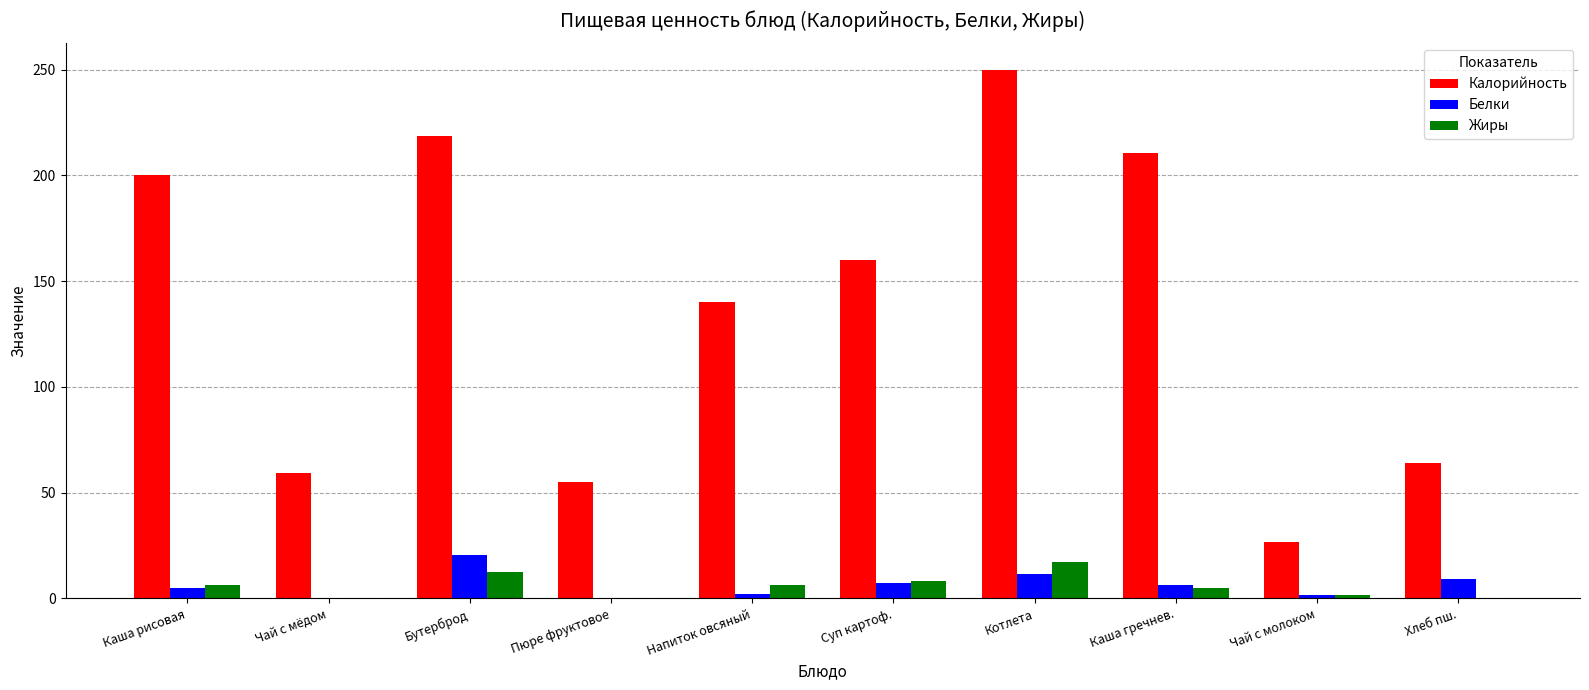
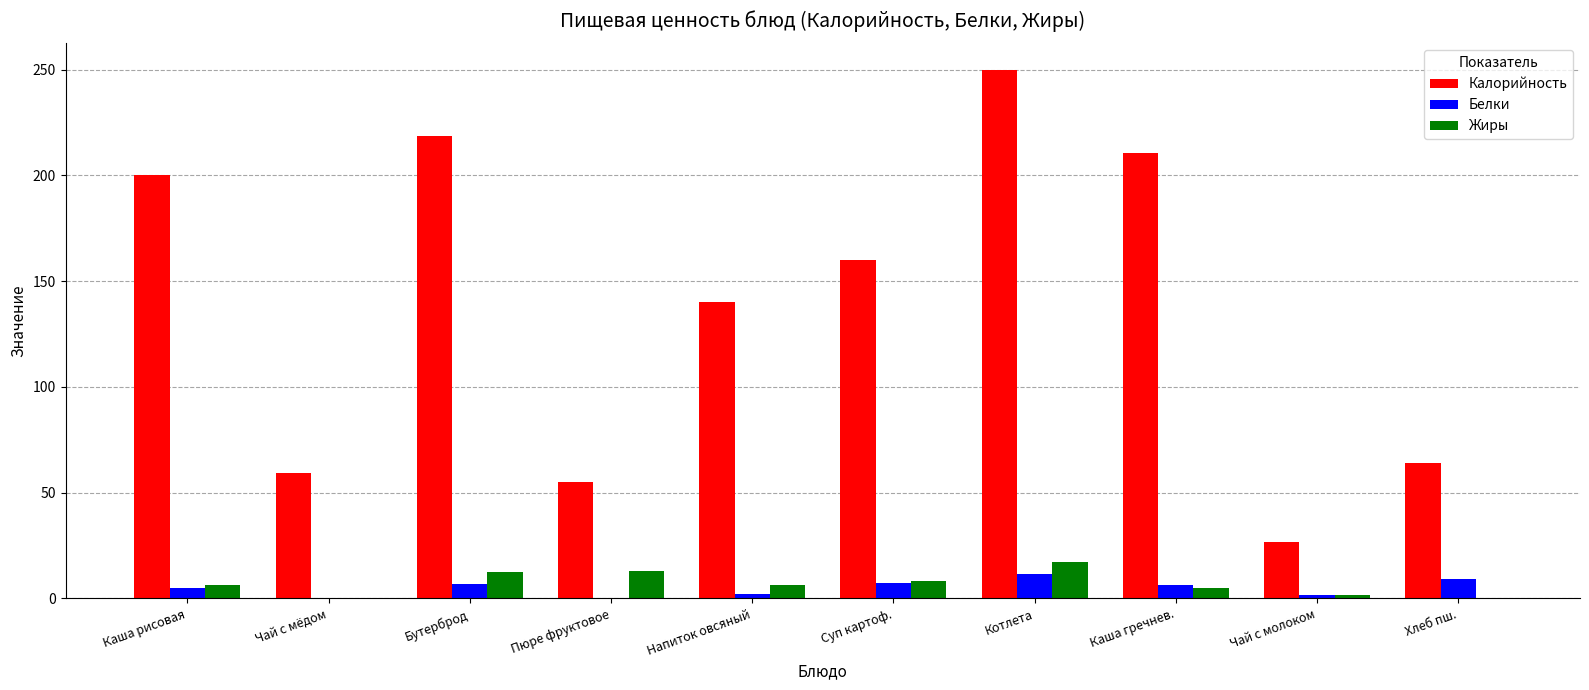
  {
    "Калорийность": {
      "Каша рисовая": 200,
      "Чай с мёдом": 59,
      "Бутерброд": 219,
      "Пюре фруктовое": 55,
      "Напиток овсяный": 140,
      "Суп картоф.": 160,
      "Котлета": 250,
      "Каша гречнев.": 210,
      "Чай с молоком": 27,
      "Хлеб пш.": 64
    },
    "Белки": {
      "Каша рисовая": 5,
-     "Бутерброд": 21,
+     "Бутерброд": 7,
      "Пюре фруктовое": 0,
      "Напиток овсяный": 2,
      "Суп картоф.": 7,
      "Котлета": 11,
      "Каша гречнев.": 6,
      "Чай с молоком": 1,
      "Хлеб пш.": 9
    },
    "Жиры": {
      "Каша рисовая": 6,
      "Чай с мёдом": 0,
      "Бутерброд": 12,
-     "Пюре фруктовое": 0,
+     "Пюре фруктовое": 13,
      "Напиток овсяный": 6,
      "Суп картоф.": 8,
      "Котлета": 17,
      "Каша гречнев.": 5,
      "Чай с молоком": 1
    }
  }
